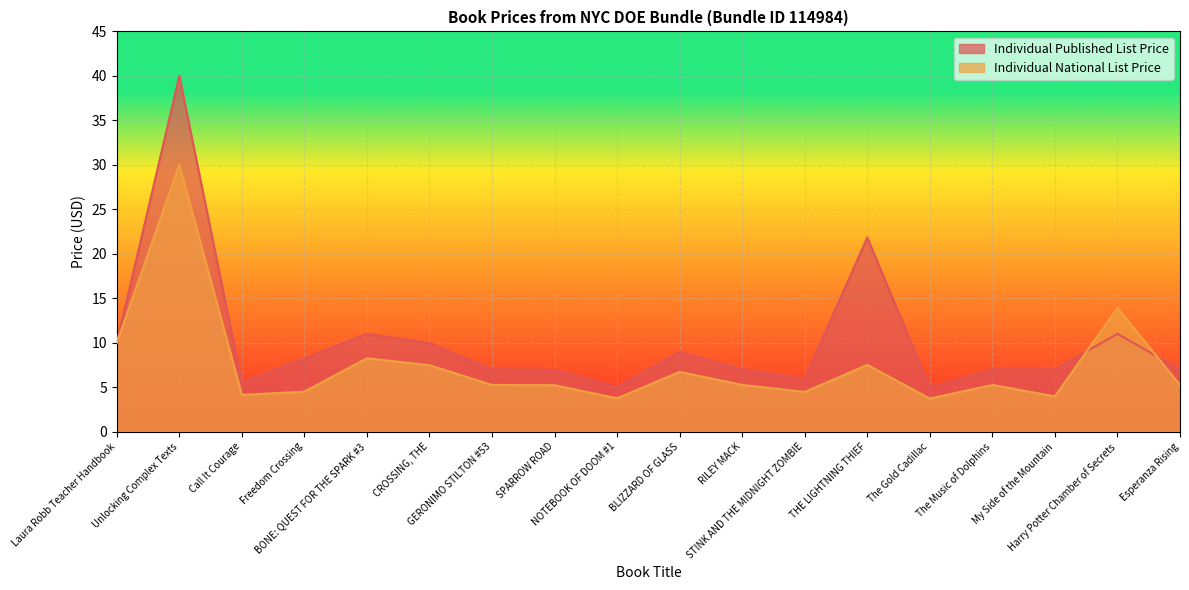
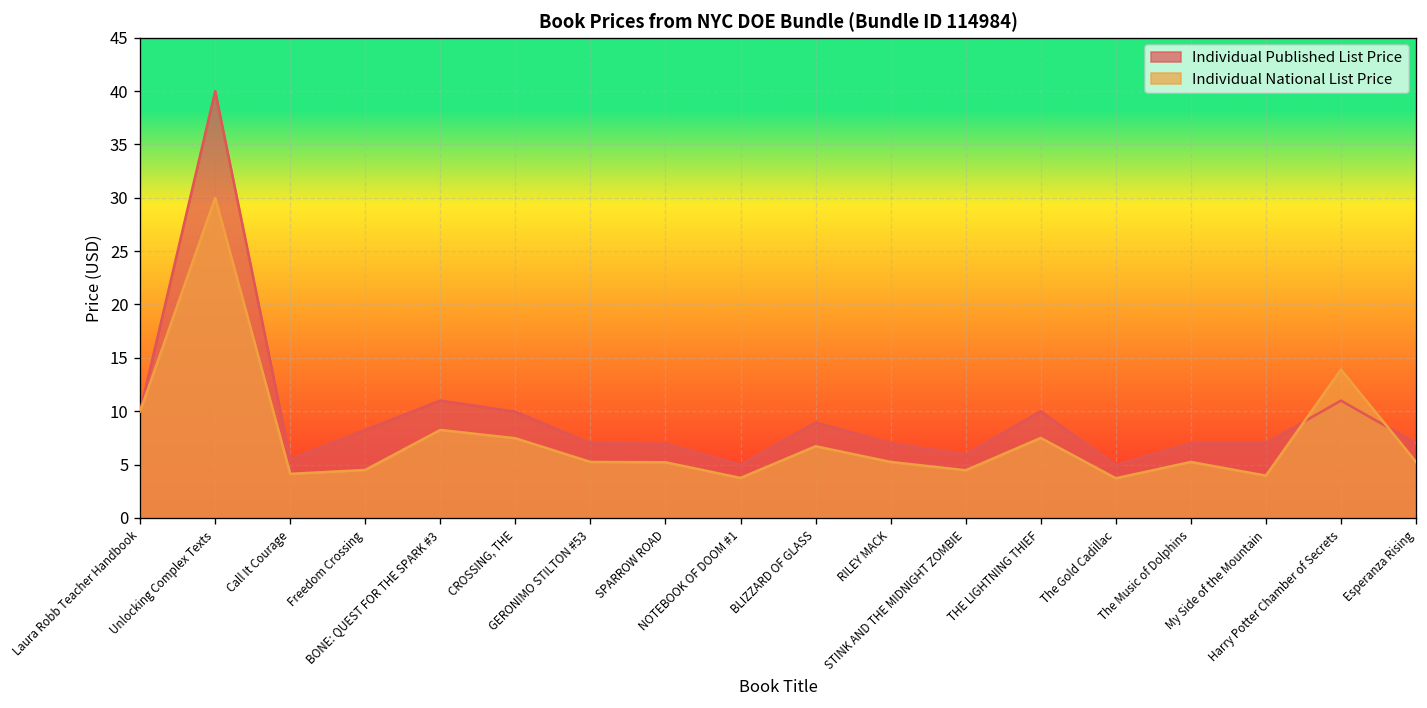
  {
    "Individual Published List Price": {
      "Unlocking Complex Texts": 40,
      "Call It Courage": 6,
      "Freedom Crossing": 8,
      "BONE: QUEST FOR THE SPARK #3": 11,
      "CROSSING, THE": 10,
      "GERONIMO STILTON #53": 7,
      "SPARROW ROAD": 7,
      "NOTEBOOK OF DOOM #1": 5,
      "BLIZZARD OF GLASS": 9,
      "RILEY MACK": 7,
      "STINK AND THE MIDNIGHT ZOMBIE": 6,
-     "THE LIGHTNING THIEF": 22,
+     "THE LIGHTNING THIEF": 10,
      "The Gold Cadillac": 5,
      "The Music of Dolphins": 7,
      "My Side of the Mountain": 7,
      "Harry Potter Chamber of Secrets": 11,
      "Esperanza Rising": 7
    },
    "Individual National List Price": {
      "Unlocking Complex Texts": 30,
      "Call It Courage": 4,
      "Freedom Crossing": 4,
      "BONE: QUEST FOR THE SPARK #3": 8,
      "CROSSING, THE": 7,
      "GERONIMO STILTON #53": 5,
      "SPARROW ROAD": 5,
      "NOTEBOOK OF DOOM #1": 4,
      "BLIZZARD OF GLASS": 7,
      "RILEY MACK": 5,
      "STINK AND THE MIDNIGHT ZOMBIE": 4,
      "THE LIGHTNING THIEF": 7,
      "The Gold Cadillac": 4,
      "The Music of Dolphins": 5,
      "My Side of the Mountain": 4,
      "Harry Potter Chamber of Secrets": 14,
      "Esperanza Rising": 5
    }
  }
